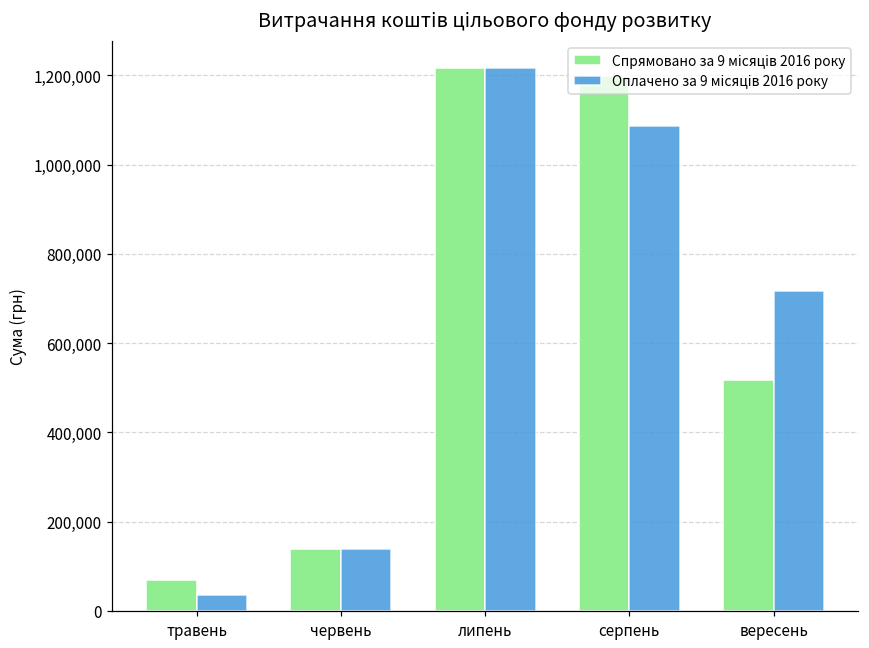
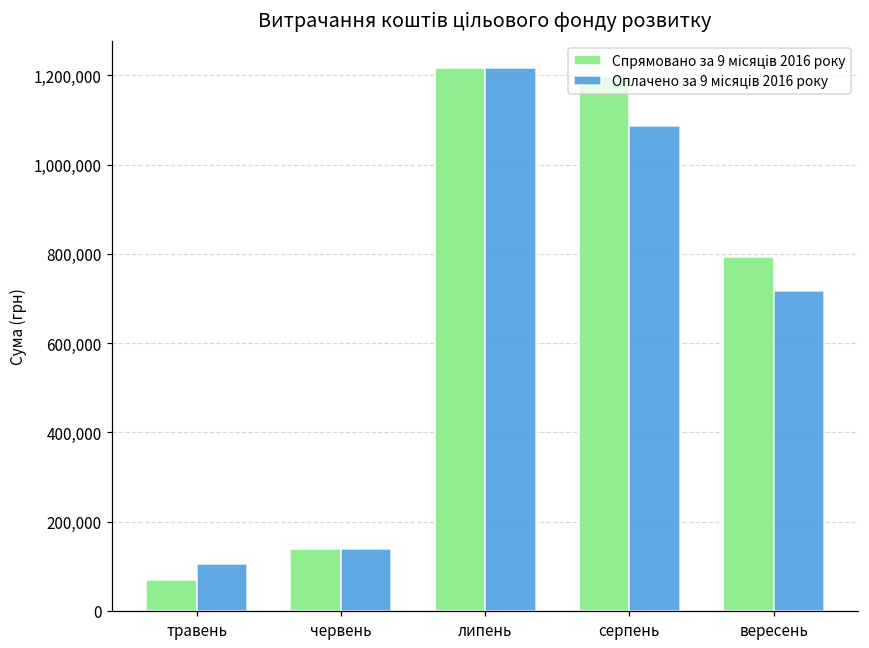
  {
    "Спрямовано за 9 місяців 2016 року": {
      "травень": "70,000",
      "червень": "140,000",
      "липень": "1,220,000",
-     "вересень": "520,000"
+     "вересень": "790,000"
    },
    "Оплачено за 9 місяців 2016 року": {
-     "травень": "40,000",
+     "травень": "110,000",
      "червень": "140,000",
      "липень": "1,220,000",
      "серпень": "1,090,000",
      "вересень": "720,000"
    }
  }
